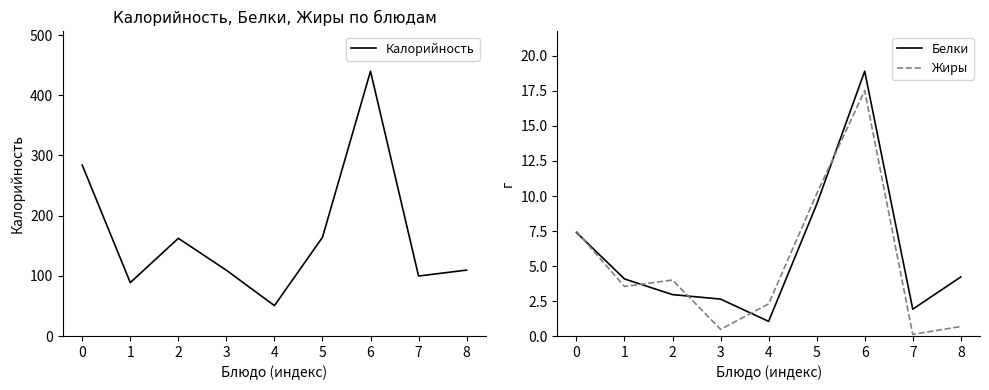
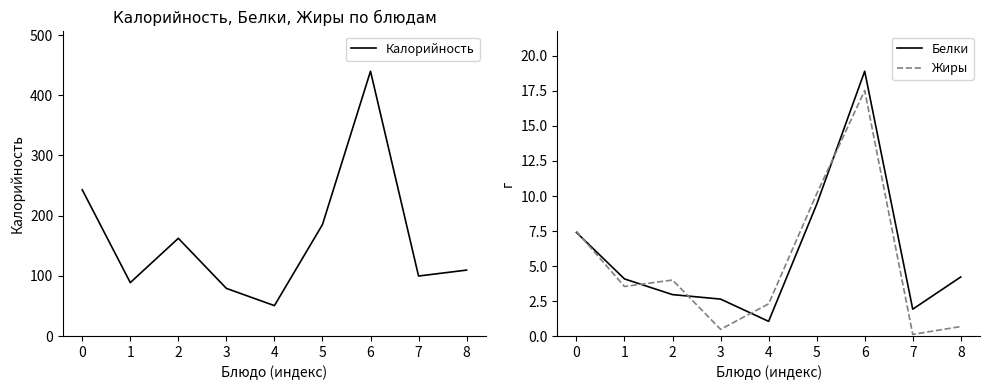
  {
    "Калорийность, Белки, Жиры по блюдам": {
-     "0": 280,
+     "0": 240,
      "1": 90,
      "2": 160,
-     "3": 110,
+     "3": 80,
      "4": 50,
-     "5": 160,
+     "5": 190,
      "6": 440,
      "7": 100,
      "8": 110
    }
  }
